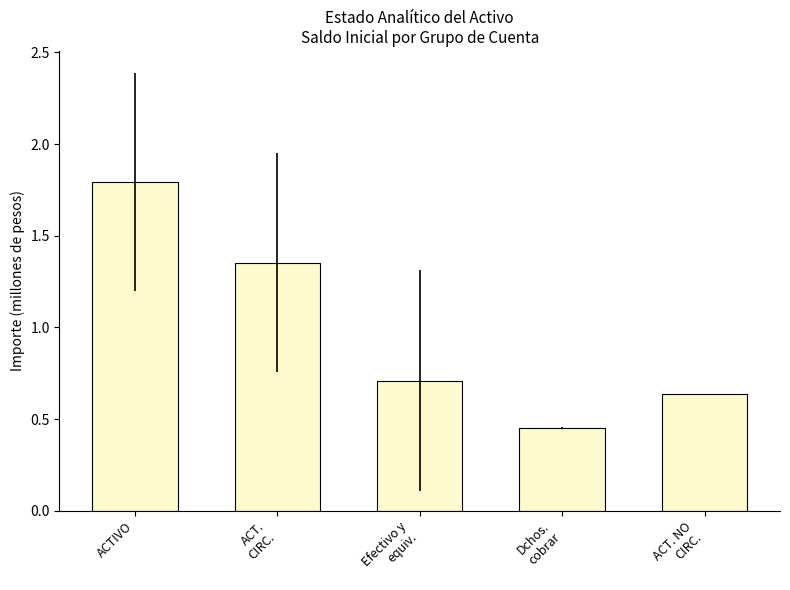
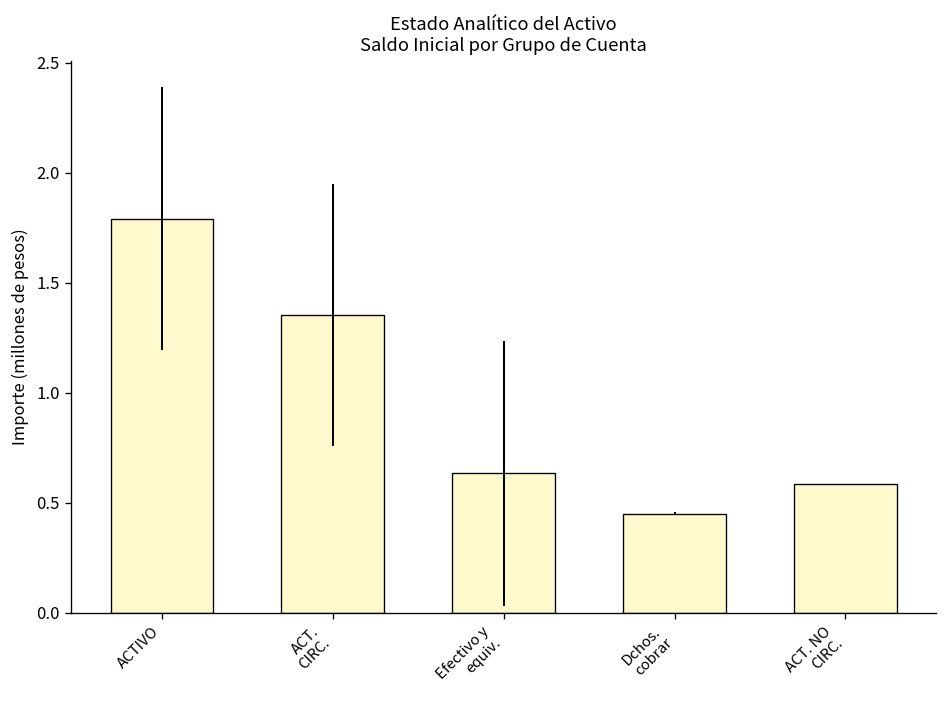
  {
    "ACTIVO": 1.79,
    "ACT. CIRC.": 1.35,
-   "Efectivo y equiv.": 0.71,
+   "Efectivo y equiv.": 0.63,
    "Dchos. cobrar": 0.45,
-   "ACT. NO CIRC.": 0.63
+   "ACT. NO CIRC.": 0.59
  }
